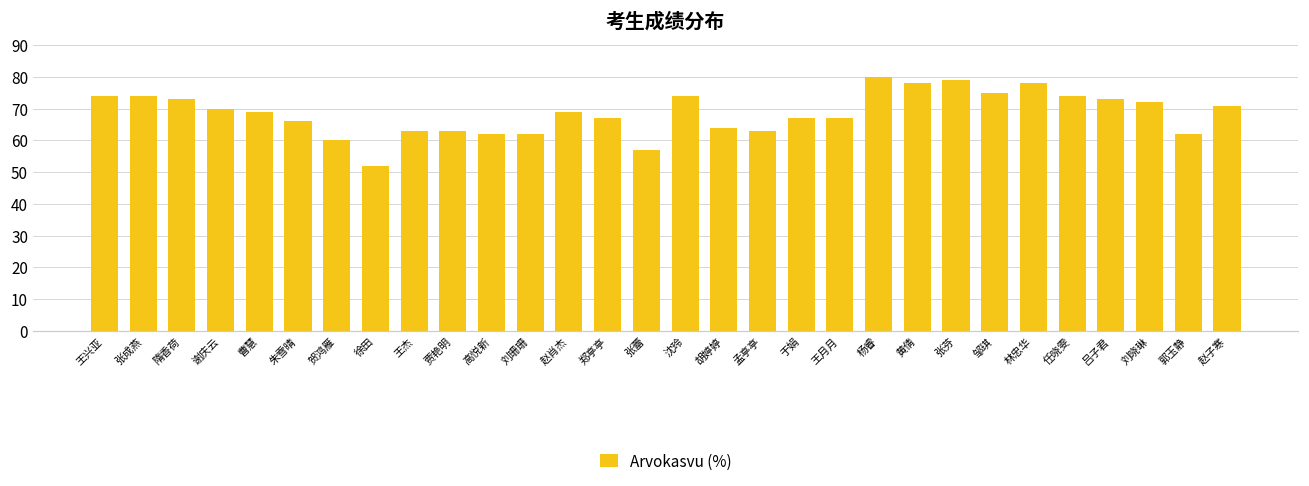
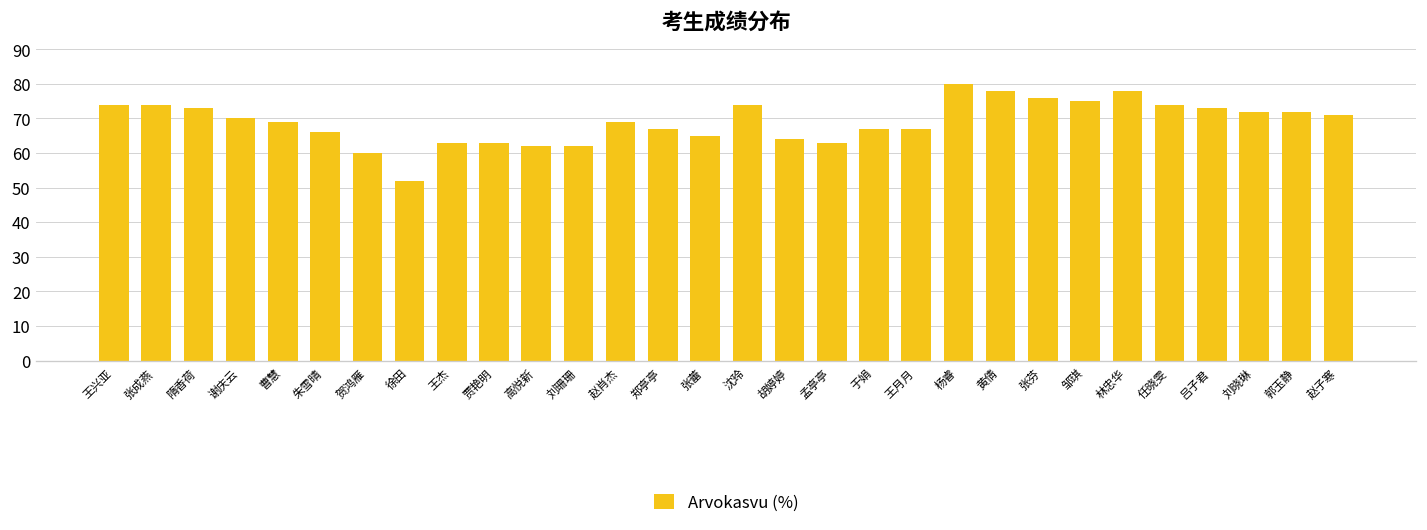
  {
    "王兴亚": 74,
    "张成燕": 74,
    "隋香荷": 73,
    "谢庆云": 70,
    "曹慧": 69,
    "朱雪晴": 66,
    "贺鸿雁": 60,
    "徐田": 52,
    "王杰": 63,
    "贾艳明": 63,
    "高悦新": 62,
    "刘珊珊": 62,
    "赵肖杰": 69,
    "郑亭亭": 67,
-   "张蕾": 57,
+   "张蕾": 65,
    "沈玲": 74,
    "胡婷婷": 64,
    "孟亭亭": 63,
    "于娟": 67,
    "王月月": 67,
    "杨睿": 80,
    "黄倩": 78,
-   "张芬": 79,
+   "张芬": 76,
    "邹琪": 75,
    "林忠华": 78,
    "任晓雯": 74,
    "吕子君": 73,
    "刘晓琳": 72,
-   "郭玉静": 62,
+   "郭玉静": 72,
    "赵子寒": 71
  }
